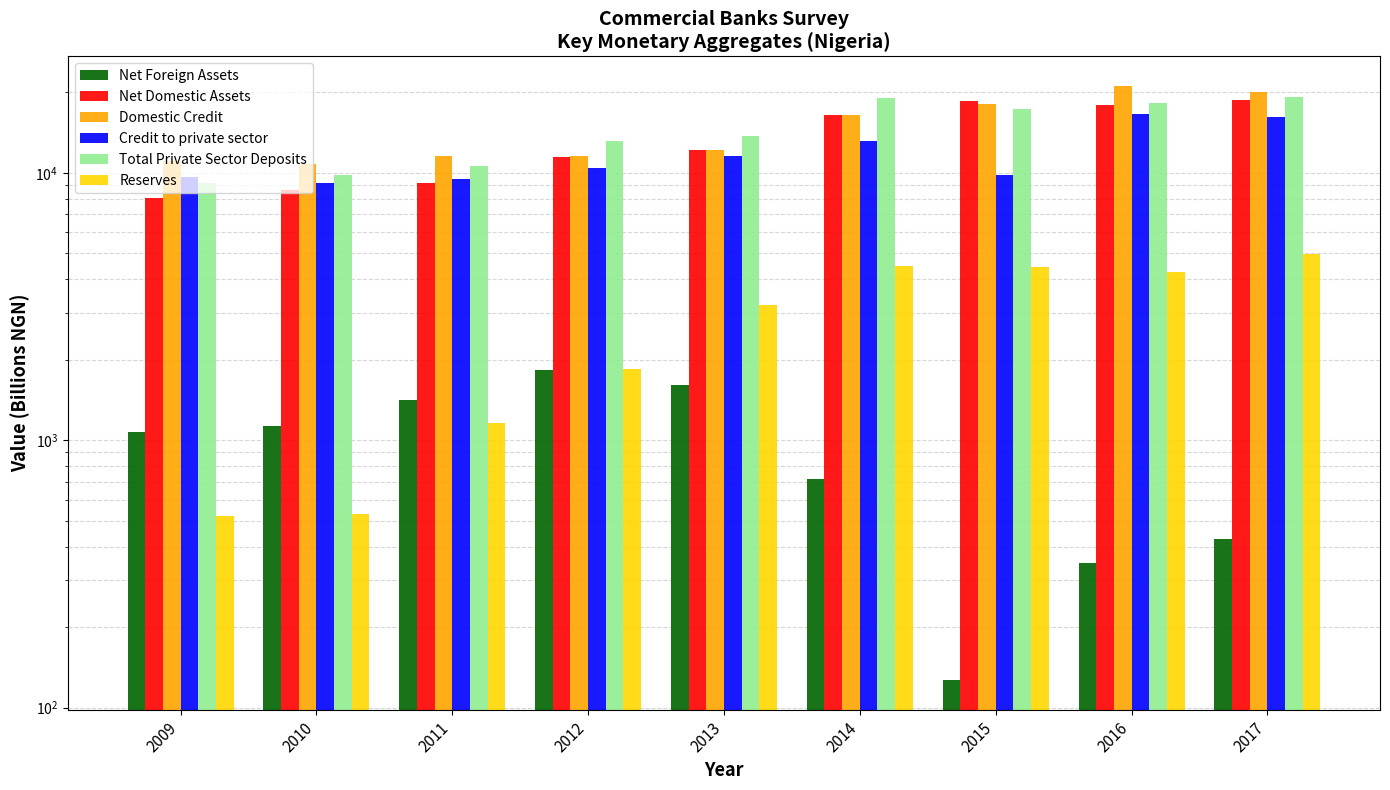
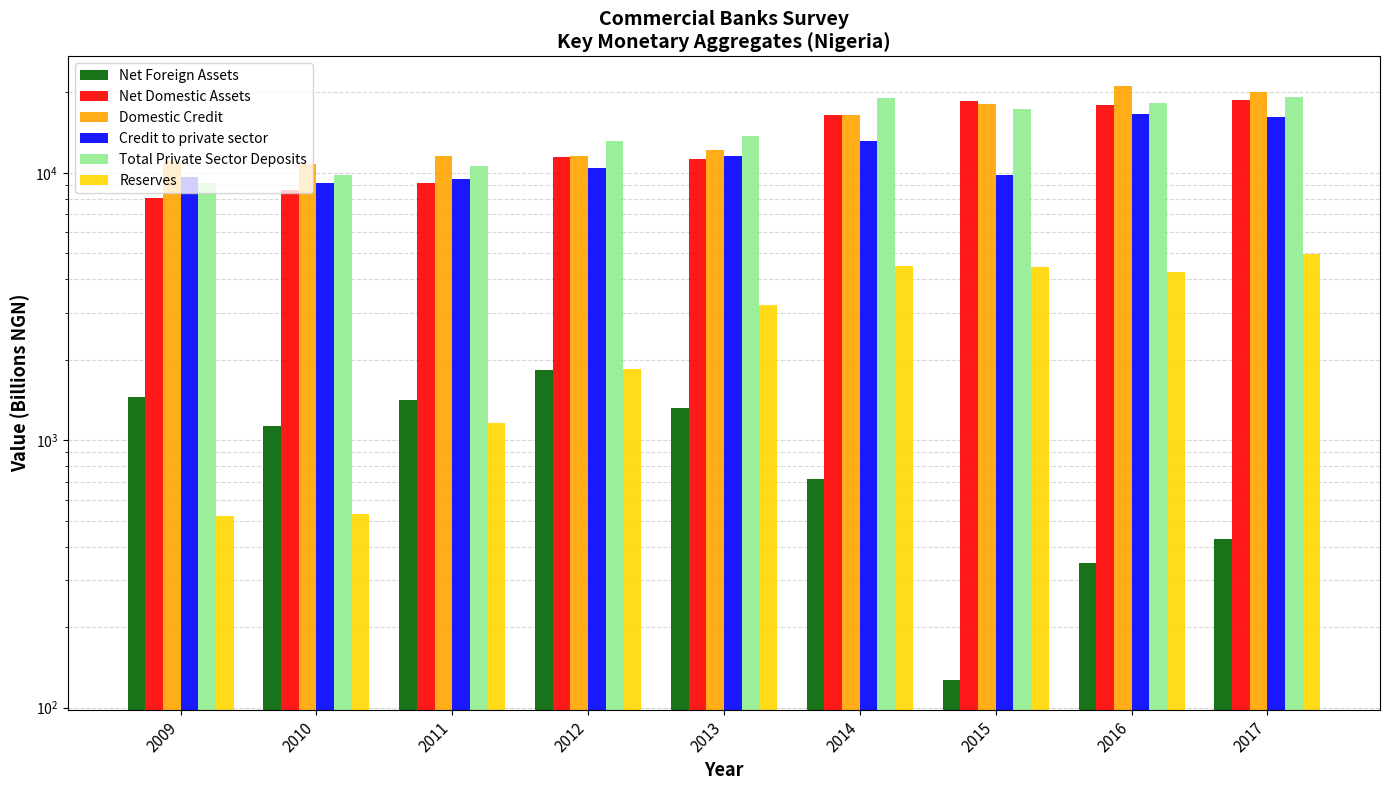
  {
    "Net Foreign Assets": {
-     "2009": 1070,
+     "2009": 1500,
      "2010": 1130,
      "2011": 1400,
      "2012": 1800,
-     "2013": 1600,
+     "2013": 1300,
      "2014": 720,
      "2015": 130,
      "2016": 350,
      "2017": 430
    },
    "Net Domestic Assets": {
      "2009": 8100,
      "2011": 9200,
      "2012": 11500,
-     "2013": 12000,
+     "2013": 11300,
      "2014": 16000,
      "2015": 19000,
      "2016": 18000,
      "2017": 19000
    },
    "Credit to private sector": {
      "2010": 9200,
      "2011": 9500,
      "2012": 10400,
      "2013": 11600,
      "2014": 13000,
      "2015": 9800,
      "2016": 17000,
      "2017": 16000
    },
    "Total Private Sector Deposits": {
      "2010": 9800,
      "2011": 10600,
      "2012": 13000,
      "2013": 14000,
      "2014": 19000,
      "2015": 17000,
      "2016": 18000,
      "2017": 19000
    }
  }
